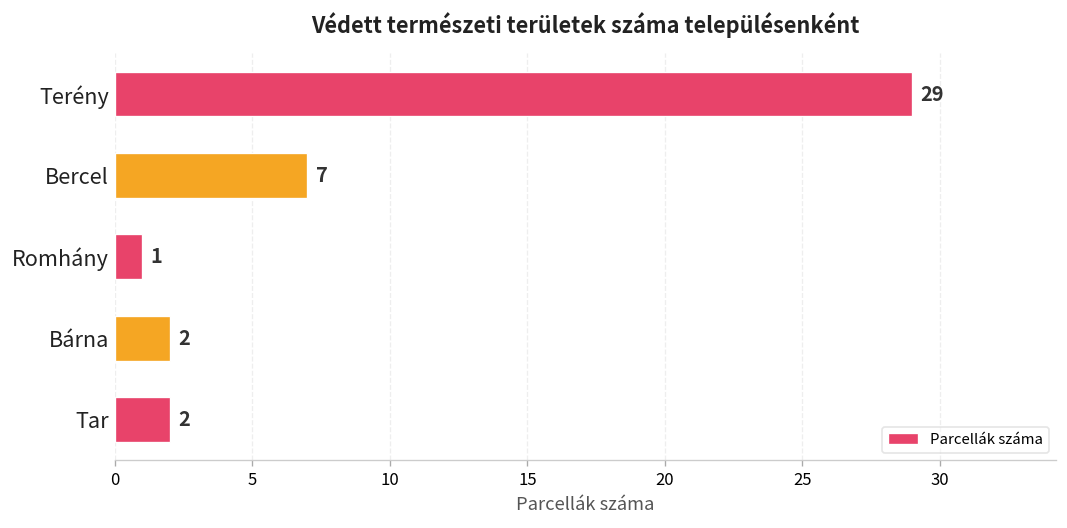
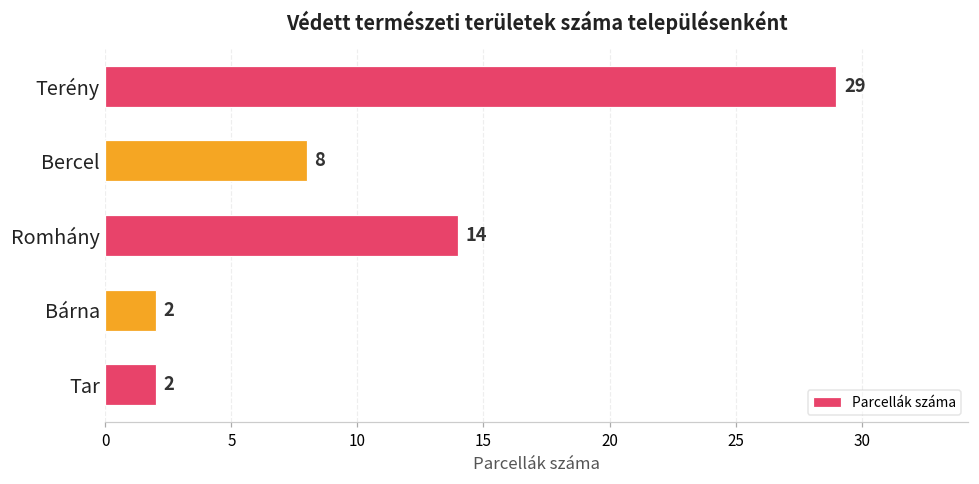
  {
    "Terény": 29,
-   "Bercel": 7,
-   "Romhány": 1,
+   "Bercel": 8,
+   "Romhány": 14,
    "Bárna": 2,
    "Tar": 2
  }
